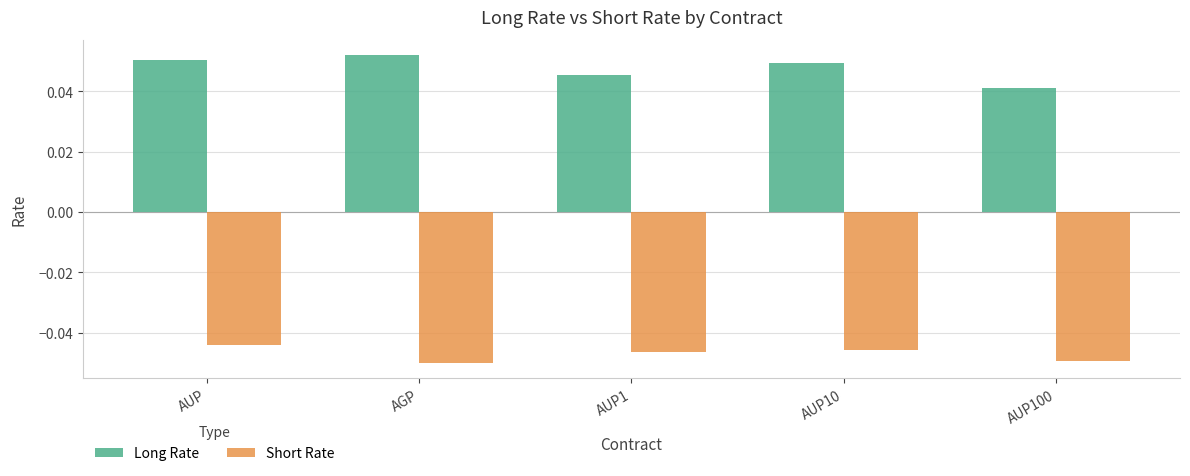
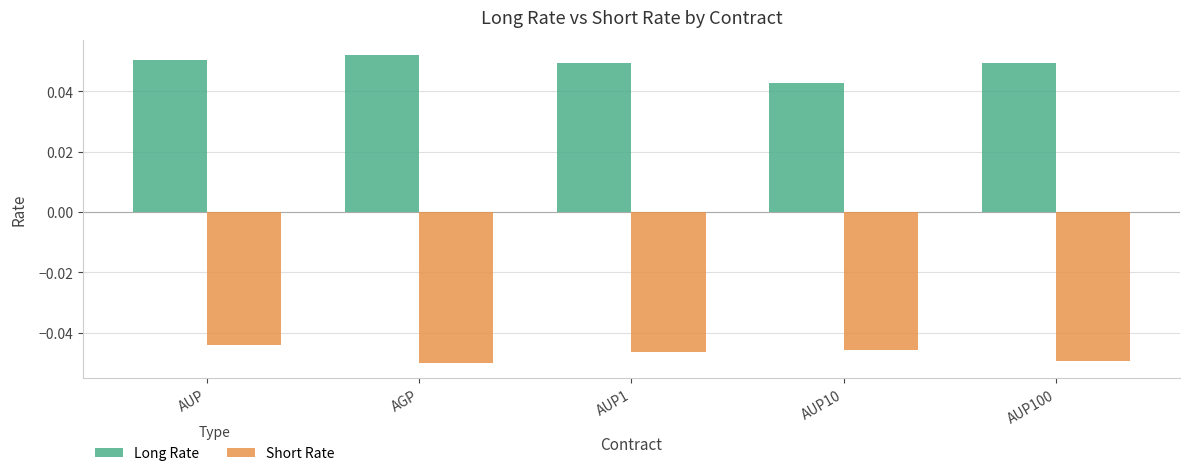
  {
    "Long Rate": {
      "AUP": 0.050,
      "AGP": 0.052,
-     "AUP1": 0.046,
-     "AUP10": 0.049,
-     "AUP100": 0.041
+     "AUP1": 0.049,
+     "AUP10": 0.043,
+     "AUP100": 0.049
    },
    "Short Rate": {
      "AUP": -0.044,
      "AGP": -0.050,
      "AUP1": -0.046,
      "AUP10": -0.046,
      "AUP100": -0.049
    }
  }
